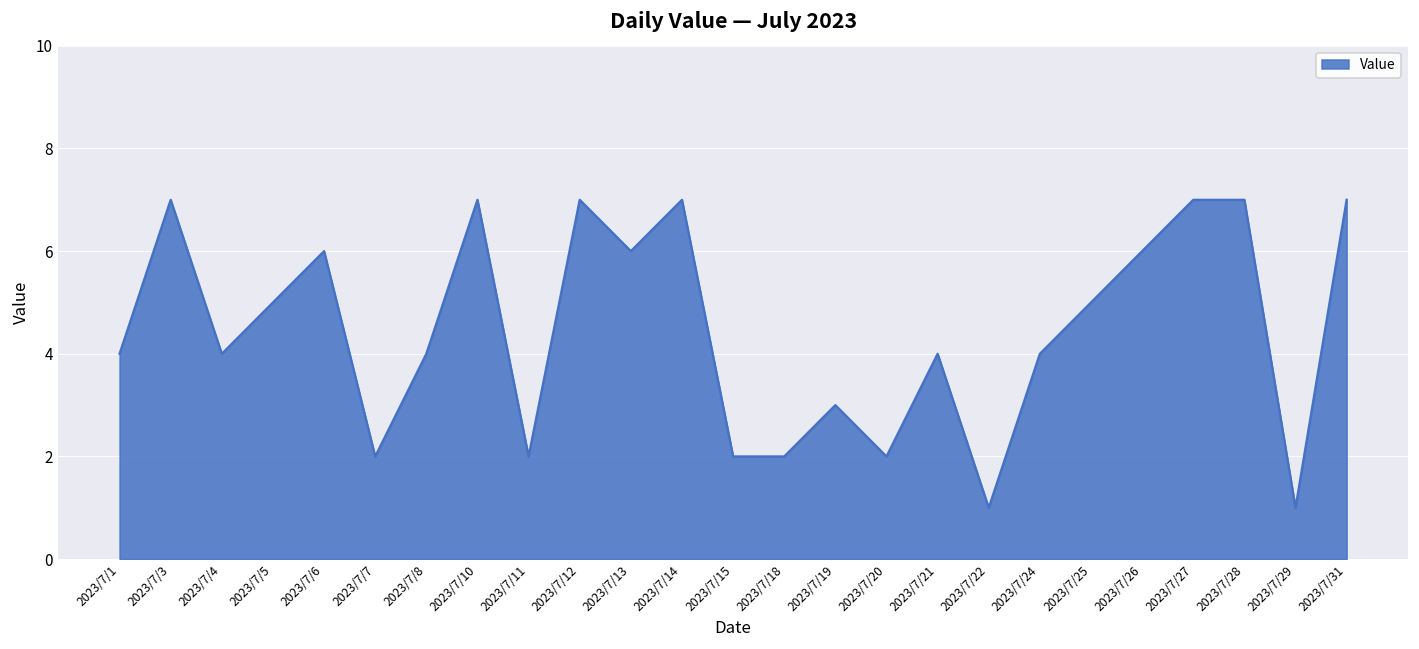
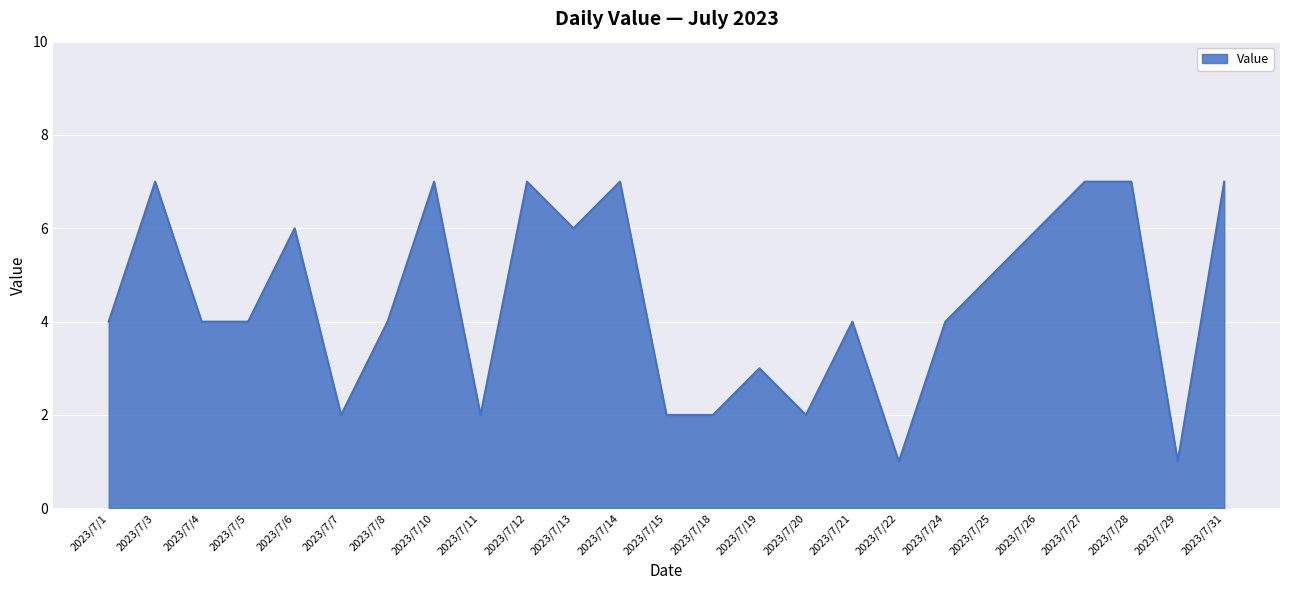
  {
    "2023/7/1": 4,
    "2023/7/3": 7,
    "2023/7/4": 4,
-   "2023/7/5": 5,
+   "2023/7/5": 4,
    "2023/7/6": 6,
    "2023/7/7": 2,
    "2023/7/8": 4,
    "2023/7/10": 7,
    "2023/7/11": 2,
    "2023/7/12": 7,
    "2023/7/13": 6,
    "2023/7/14": 7,
    "2023/7/15": 2,
    "2023/7/18": 2,
    "2023/7/19": 3,
    "2023/7/20": 2,
    "2023/7/21": 4,
    "2023/7/22": 1,
    "2023/7/24": 4,
    "2023/7/25": 5,
    "2023/7/26": 6,
    "2023/7/27": 7,
    "2023/7/28": 7,
    "2023/7/29": 1,
    "2023/7/31": 7
  }
